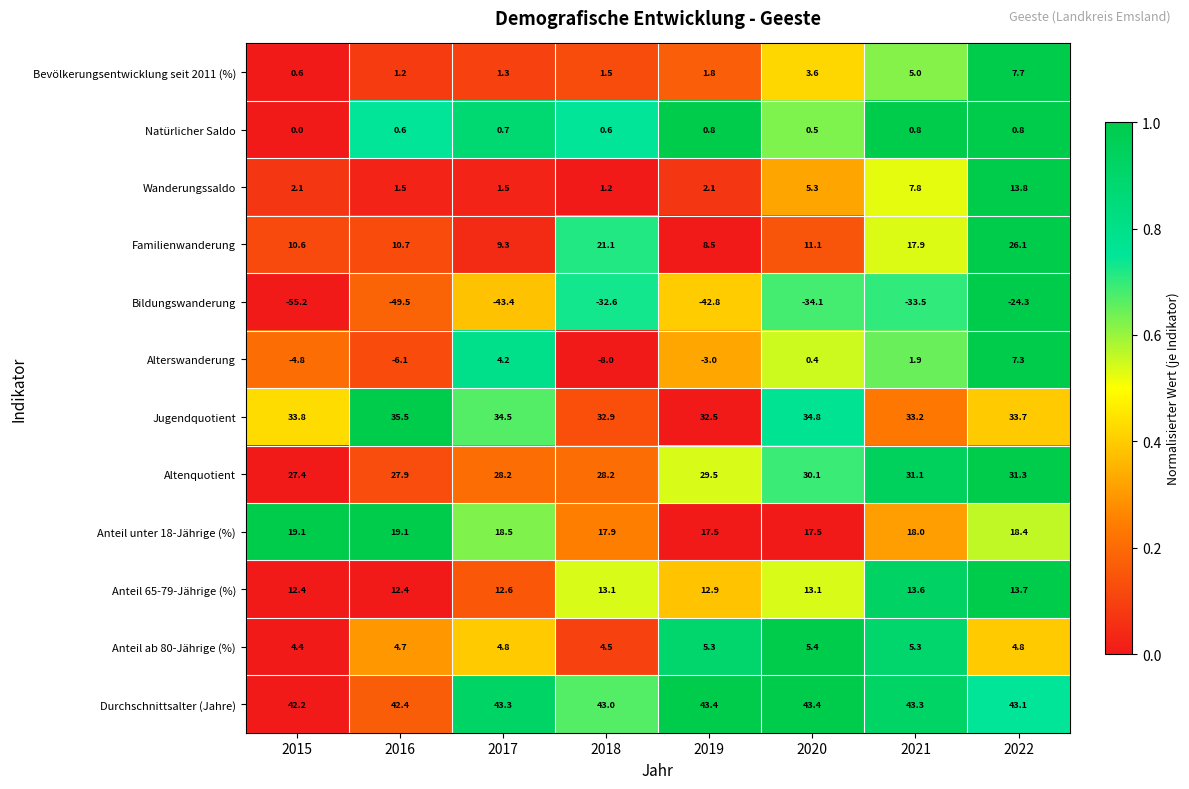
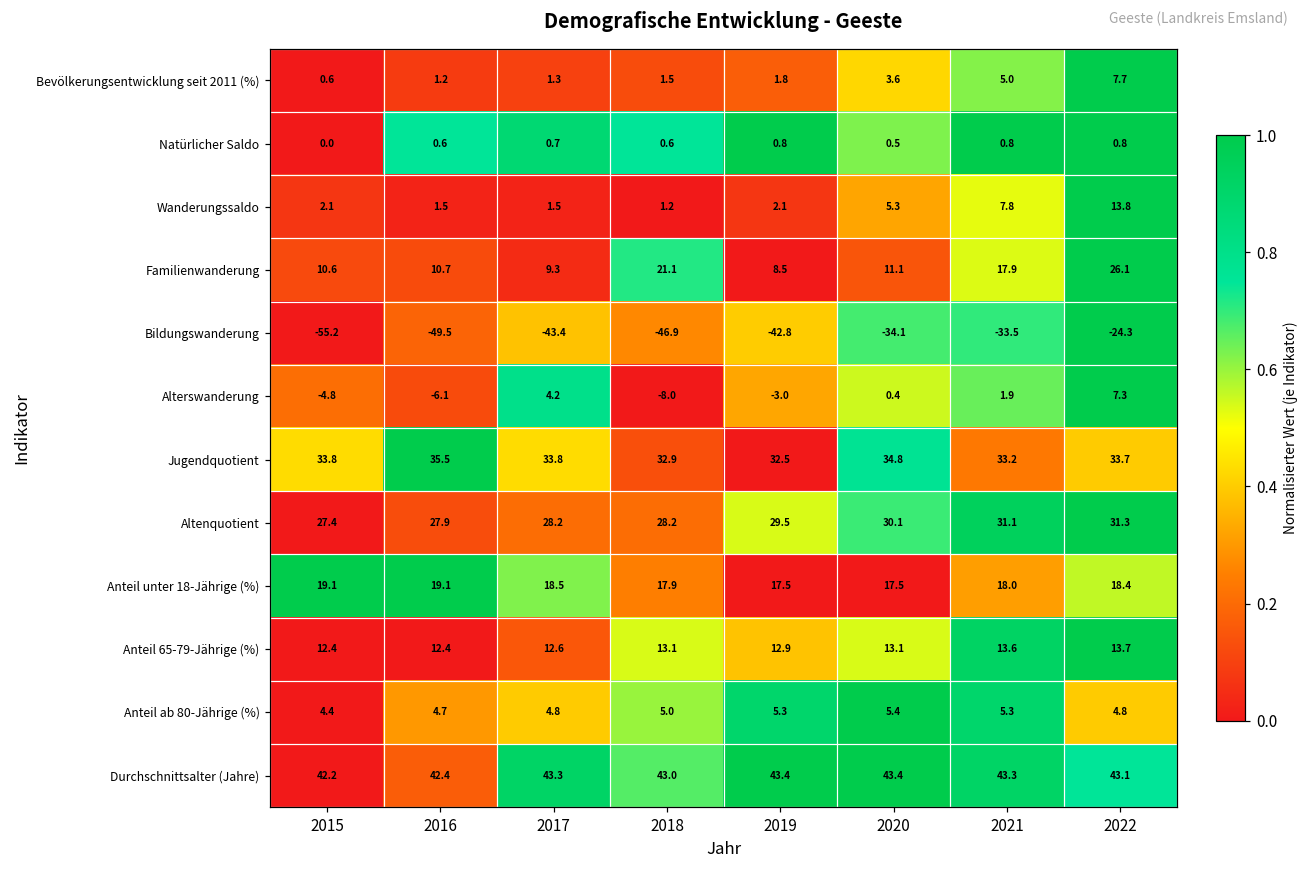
  {
    "Bevölkerungsentwicklung seit 2011 (%)": {
      "2015": 0.6,
      "2016": 1.2,
      "2017": 1.3,
      "2018": 1.5,
      "2019": 1.8,
      "2020": 3.6,
      "2021": 5.0,
      "2022": 7.7
    },
    "Natürlicher Saldo": {
      "2015": 0.0,
      "2016": 0.6,
      "2017": 0.7,
      "2018": 0.6,
      "2019": 0.8,
      "2020": 0.5,
      "2021": 0.8,
      "2022": 0.8
    },
    "Wanderungssaldo": {
      "2015": 2.1,
      "2016": 1.5,
      "2017": 1.5,
      "2018": 1.2,
      "2019": 2.1,
      "2020": 5.3,
      "2021": 7.8,
      "2022": 13.8
    },
    "Familienwanderung": {
      "2015": 10.6,
      "2016": 10.7,
      "2017": 9.3,
      "2018": 21.1,
      "2019": 8.5,
      "2020": 11.1,
      "2021": 17.9,
      "2022": 26.1
    },
    "Bildungswanderung": {
      "2015": -55.2,
      "2016": -49.5,
      "2017": -43.4,
-     "2018": -32.6,
+     "2018": -46.9,
      "2019": -42.8,
      "2020": -34.1,
      "2021": -33.5,
      "2022": -24.3
    },
    "Alterswanderung": {
      "2015": -4.8,
      "2016": -6.1,
      "2017": 4.2,
      "2018": -8.0,
      "2019": -3.0,
      "2020": 0.4,
      "2021": 1.9,
      "2022": 7.3
    },
    "Jugendquotient": {
      "2015": 33.8,
      "2016": 35.5,
-     "2017": 34.5,
+     "2017": 33.8,
      "2018": 32.9,
      "2019": 32.5,
      "2020": 34.8,
      "2021": 33.2,
      "2022": 33.7
    },
    "Altenquotient": {
      "2015": 27.4,
      "2016": 27.9,
      "2017": 28.2,
      "2018": 28.2,
      "2019": 29.5,
      "2020": 30.1,
      "2021": 31.1,
      "2022": 31.3
    },
    "Anteil unter 18-Jährige (%)": {
      "2015": 19.1,
      "2016": 19.1,
      "2017": 18.5,
      "2018": 17.9,
      "2019": 17.5,
      "2020": 17.5,
      "2021": 18.0,
      "2022": 18.4
    },
    "Anteil 65-79-Jährige (%)": {
      "2015": 12.4,
      "2016": 12.4,
      "2017": 12.6,
      "2018": 13.1,
      "2019": 12.9,
      "2020": 13.1,
      "2021": 13.6,
      "2022": 13.7
    },
    "Anteil ab 80-Jährige (%)": {
      "2015": 4.4,
      "2016": 4.7,
      "2017": 4.8,
-     "2018": 4.5,
+     "2018": 5.0,
      "2019": 5.3,
      "2020": 5.4,
      "2021": 5.3,
      "2022": 4.8
    },
    "Durchschnittsalter (Jahre)": {
      "2015": 42.2,
      "2016": 42.4,
      "2017": 43.3,
      "2018": 43.0,
      "2019": 43.4,
      "2020": 43.4,
      "2021": 43.3,
      "2022": 43.1
    }
  }
